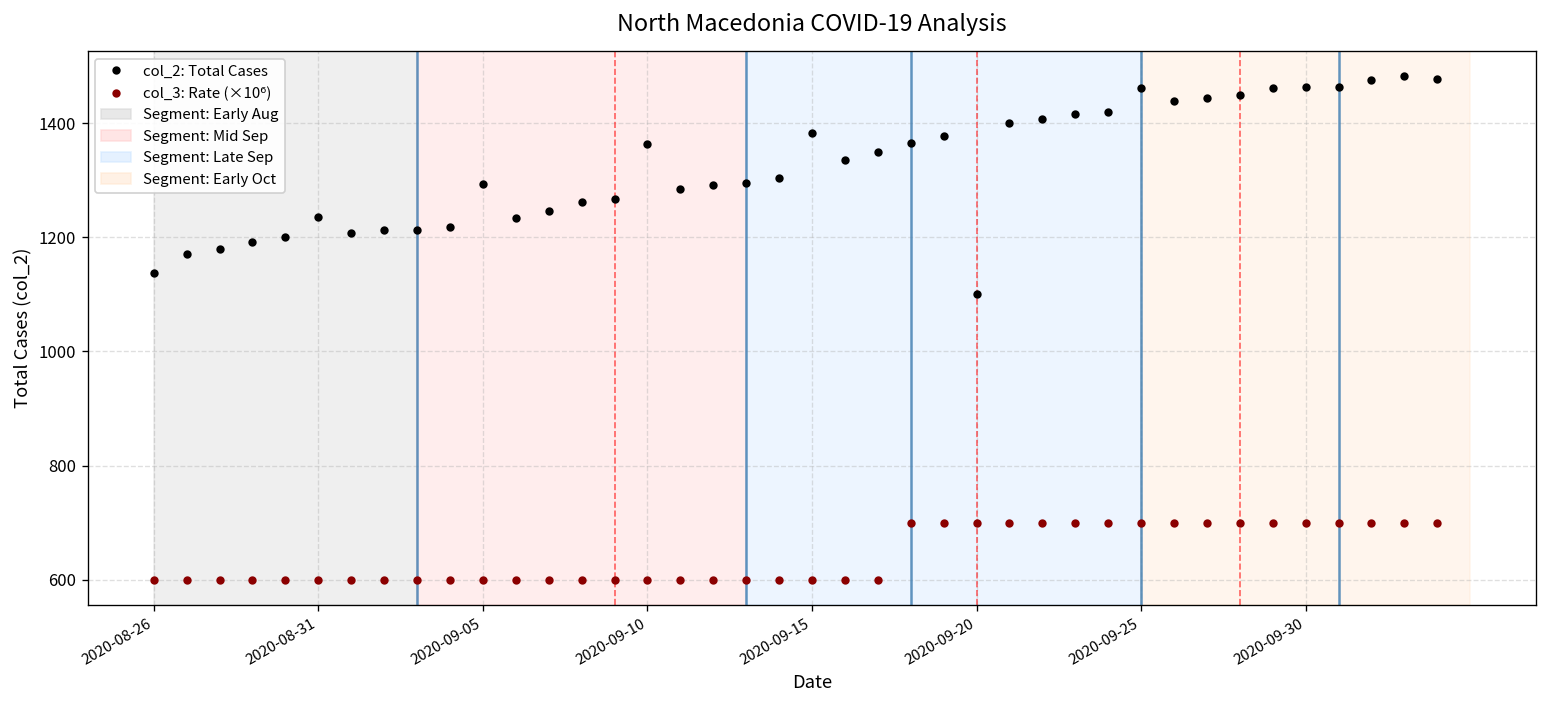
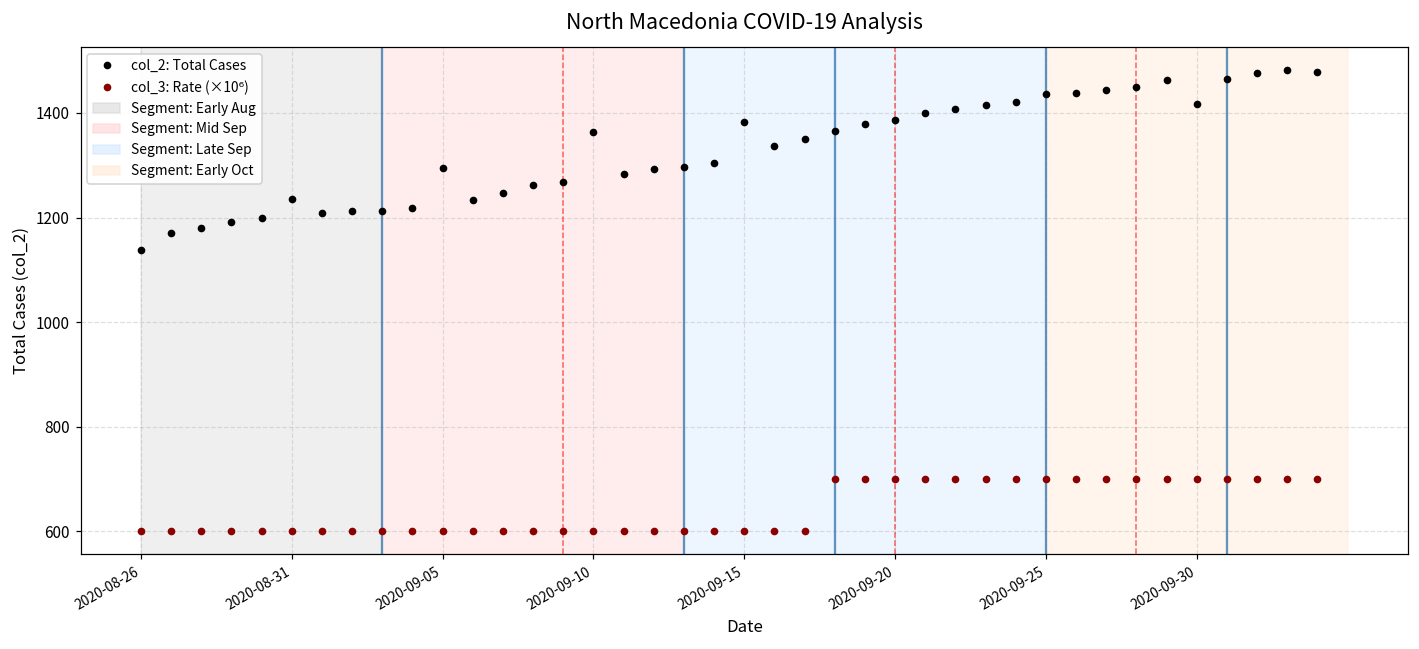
  {
    "col_2: Total Cases": {
      "2020-08-26": 1140,
      "2020-08-31": 1240,
      "2020-09-05": 1290,
      "2020-09-10": 1360,
      "2020-09-15": 1380,
-     "2020-09-20": 1100,
-     "2020-09-25": 1460,
-     "2020-09-30": 1460
+     "2020-09-20": 1390,
+     "2020-09-25": 1440,
+     "2020-09-30": 1420
    },
    "col_3: Rate (×10⁶)": {
      "2020-08-26": 600,
      "2020-08-31": 600,
      "2020-09-05": 600,
      "2020-09-10": 600,
      "2020-09-15": 600,
      "2020-09-20": 700,
      "2020-09-25": 700,
      "2020-09-30": 700
    }
  }
